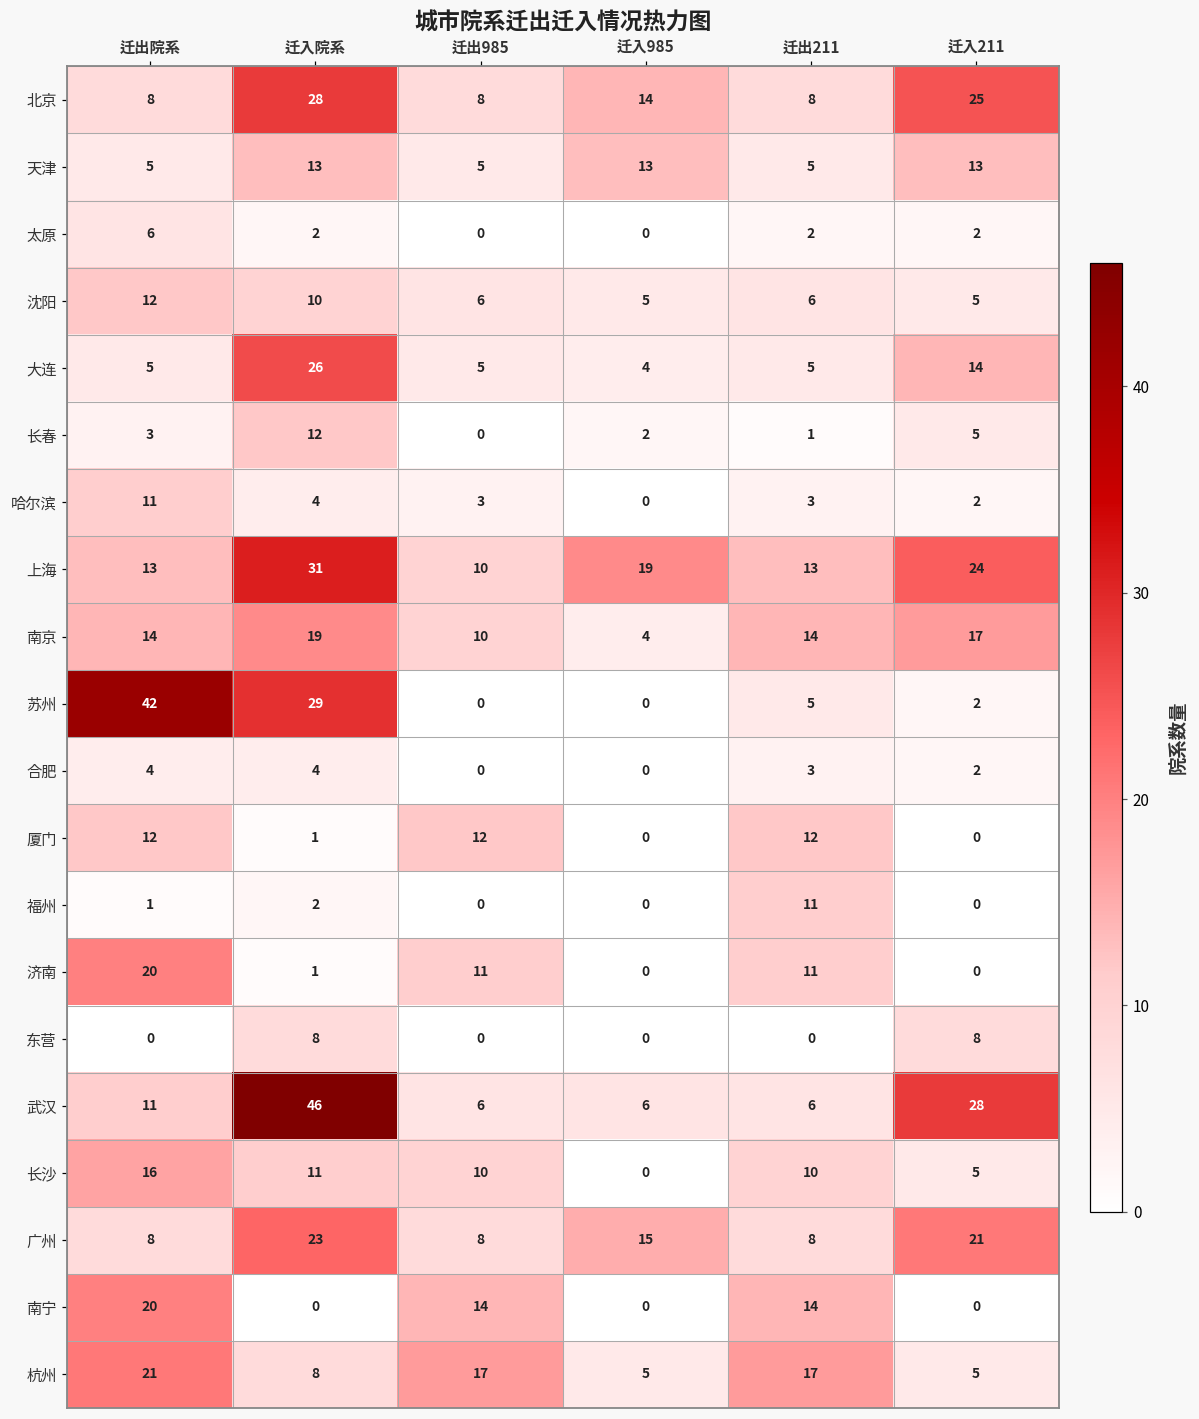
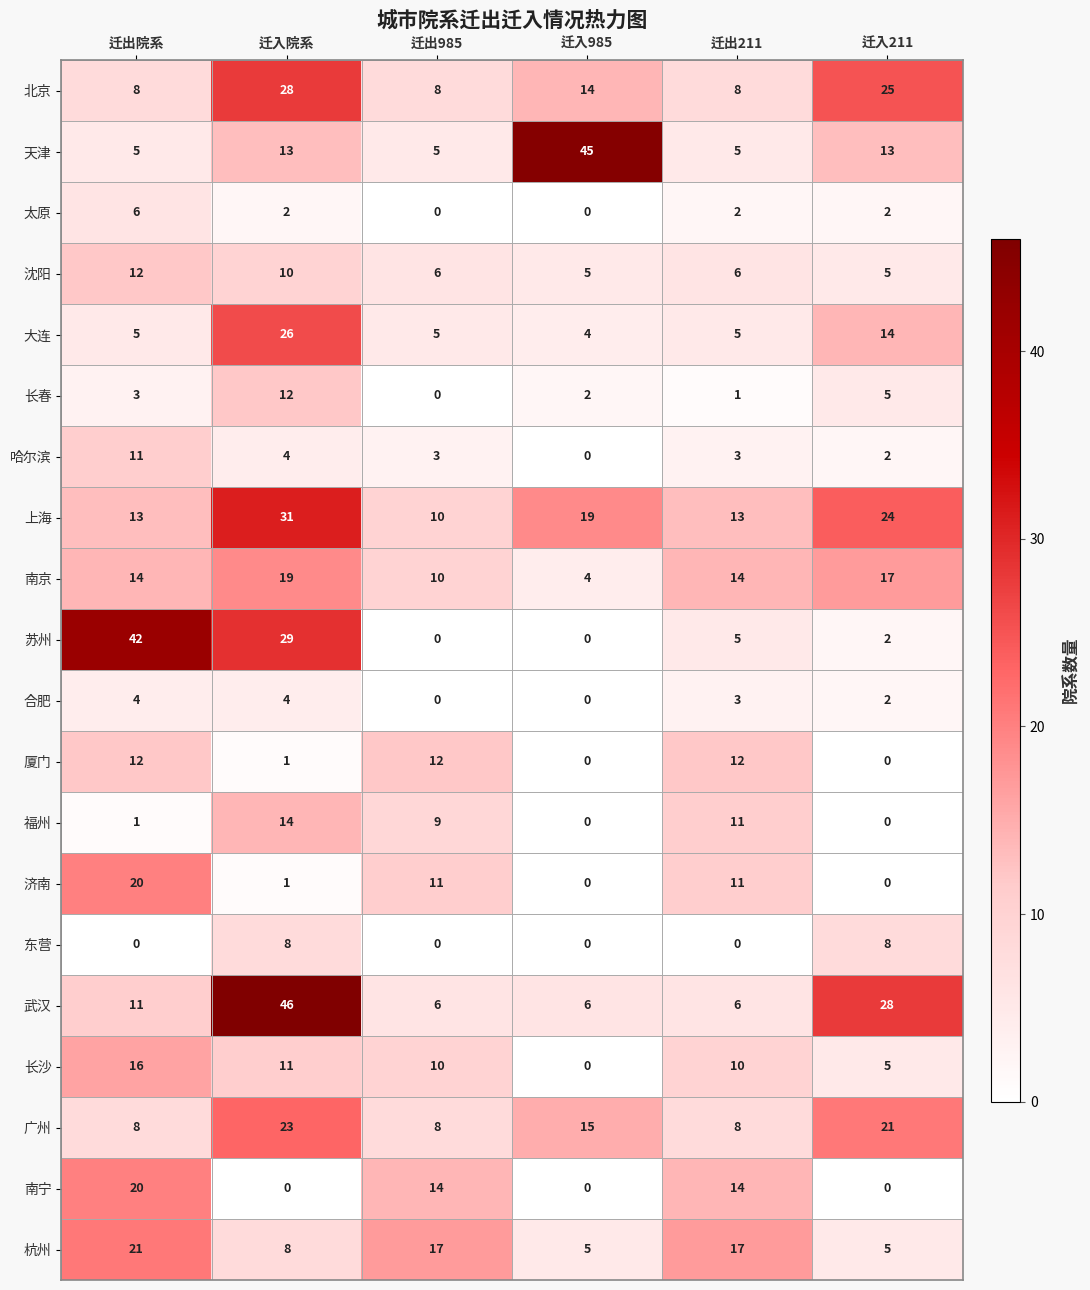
  {
    "北京": {
      "迁出院系": 8,
      "迁入院系": 28,
      "迁出985": 8,
      "迁入985": 14,
      "迁出211": 8,
      "迁入211": 25
    },
    "天津": {
      "迁出院系": 5,
      "迁入院系": 13,
      "迁出985": 5,
-     "迁入985": 13,
+     "迁入985": 45,
      "迁出211": 5,
      "迁入211": 13
    },
    "太原": {
      "迁出院系": 6,
      "迁入院系": 2,
      "迁出985": 0,
      "迁入985": 0,
      "迁出211": 2,
      "迁入211": 2
    },
    "沈阳": {
      "迁出院系": 12,
      "迁入院系": 10,
      "迁出985": 6,
      "迁入985": 5,
      "迁出211": 6,
      "迁入211": 5
    },
    "大连": {
      "迁出院系": 5,
      "迁入院系": 26,
      "迁出985": 5,
      "迁入985": 4,
      "迁出211": 5,
      "迁入211": 14
    },
    "长春": {
      "迁出院系": 3,
      "迁入院系": 12,
      "迁出985": 0,
      "迁入985": 2,
      "迁出211": 1,
      "迁入211": 5
    },
    "哈尔滨": {
      "迁出院系": 11,
      "迁入院系": 4,
      "迁出985": 3,
      "迁入985": 0,
      "迁出211": 3,
      "迁入211": 2
    },
    "上海": {
      "迁出院系": 13,
      "迁入院系": 31,
      "迁出985": 10,
      "迁入985": 19,
      "迁出211": 13,
      "迁入211": 24
    },
    "南京": {
      "迁出院系": 14,
      "迁入院系": 19,
      "迁出985": 10,
      "迁入985": 4,
      "迁出211": 14,
      "迁入211": 17
    },
    "苏州": {
      "迁出院系": 42,
      "迁入院系": 29,
      "迁出985": 0,
      "迁入985": 0,
      "迁出211": 5,
      "迁入211": 2
    },
    "合肥": {
      "迁出院系": 4,
      "迁入院系": 4,
      "迁出985": 0,
      "迁入985": 0,
      "迁出211": 3,
      "迁入211": 2
    },
    "厦门": {
      "迁出院系": 12,
      "迁入院系": 1,
      "迁出985": 12,
      "迁入985": 0,
      "迁出211": 12,
      "迁入211": 0
    },
    "福州": {
      "迁出院系": 1,
-     "迁入院系": 2,
-     "迁出985": 0,
+     "迁入院系": 14,
+     "迁出985": 9,
      "迁入985": 0,
      "迁出211": 11,
      "迁入211": 0
    },
    "济南": {
      "迁出院系": 20,
      "迁入院系": 1,
      "迁出985": 11,
      "迁入985": 0,
      "迁出211": 11,
      "迁入211": 0
    },
    "东营": {
      "迁出院系": 0,
      "迁入院系": 8,
      "迁出985": 0,
      "迁入985": 0,
      "迁出211": 0,
      "迁入211": 8
    },
    "武汉": {
      "迁出院系": 11,
      "迁入院系": 46,
      "迁出985": 6,
      "迁入985": 6,
      "迁出211": 6,
      "迁入211": 28
    },
    "长沙": {
      "迁出院系": 16,
      "迁入院系": 11,
      "迁出985": 10,
      "迁入985": 0,
      "迁出211": 10,
      "迁入211": 5
    },
    "广州": {
      "迁出院系": 8,
      "迁入院系": 23,
      "迁出985": 8,
      "迁入985": 15,
      "迁出211": 8,
      "迁入211": 21
    },
    "南宁": {
      "迁出院系": 20,
      "迁入院系": 0,
      "迁出985": 14,
      "迁入985": 0,
      "迁出211": 14,
      "迁入211": 0
    },
    "杭州": {
      "迁出院系": 21,
      "迁入院系": 8,
      "迁出985": 17,
      "迁入985": 5,
      "迁出211": 17,
      "迁入211": 5
    }
  }
